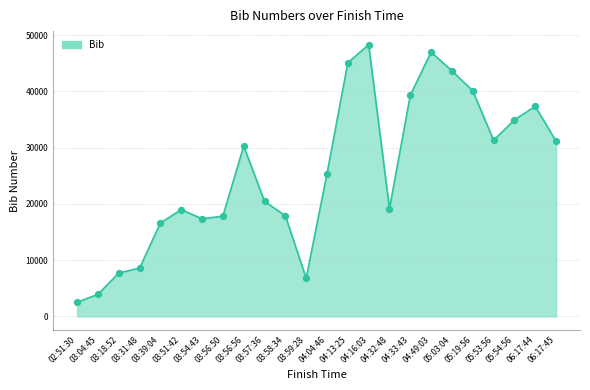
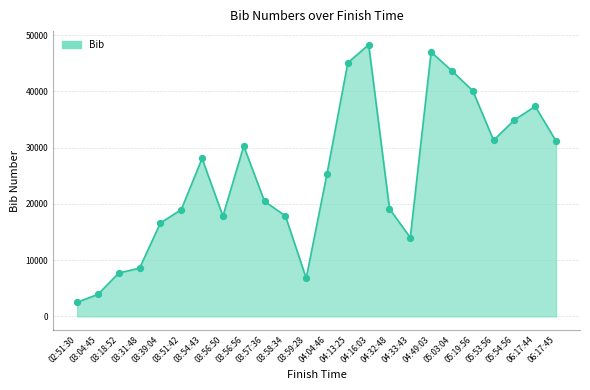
  {
    "02:51:30": 3000,
    "03:04:45": 4000,
    "03:18:52": 8000,
    "03:31:48": 9000,
    "03:39:04": 17000,
    "03:51:42": 19000,
-   "03:54:43": 17000,
+   "03:54:43": 28000,
    "03:56:50": 18000,
    "03:56:56": 30000,
    "03:57:36": 20000,
    "03:58:34": 18000,
    "03:59:28": 7000,
    "04:04:46": 25000,
    "04:13:25": 45000,
    "04:16:03": 48000,
    "04:32:48": 19000,
-   "04:33:43": 39000,
+   "04:33:43": 14000,
    "04:49:03": 47000,
    "05:03:04": 44000,
    "05:19:56": 40000,
    "05:53:56": 31000,
    "05:54:56": 35000,
    "06:17:44": 37000,
    "06:17:45": 31000
  }
